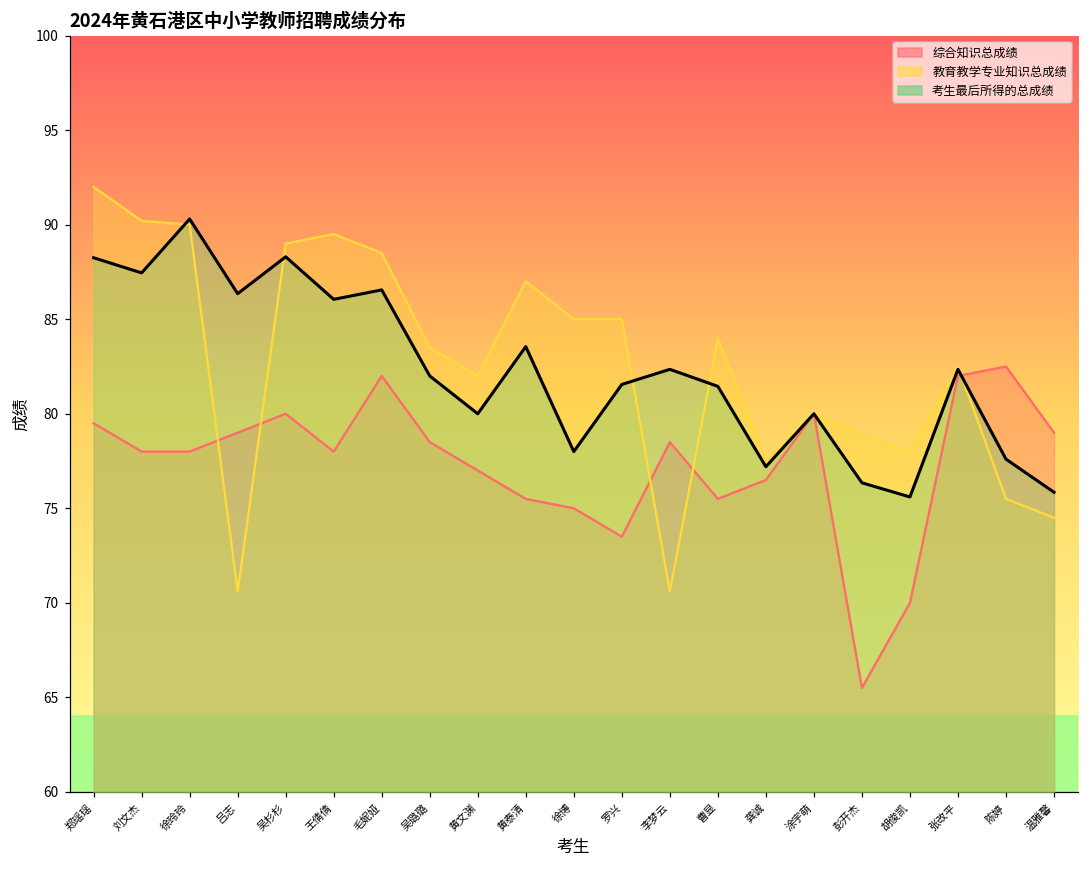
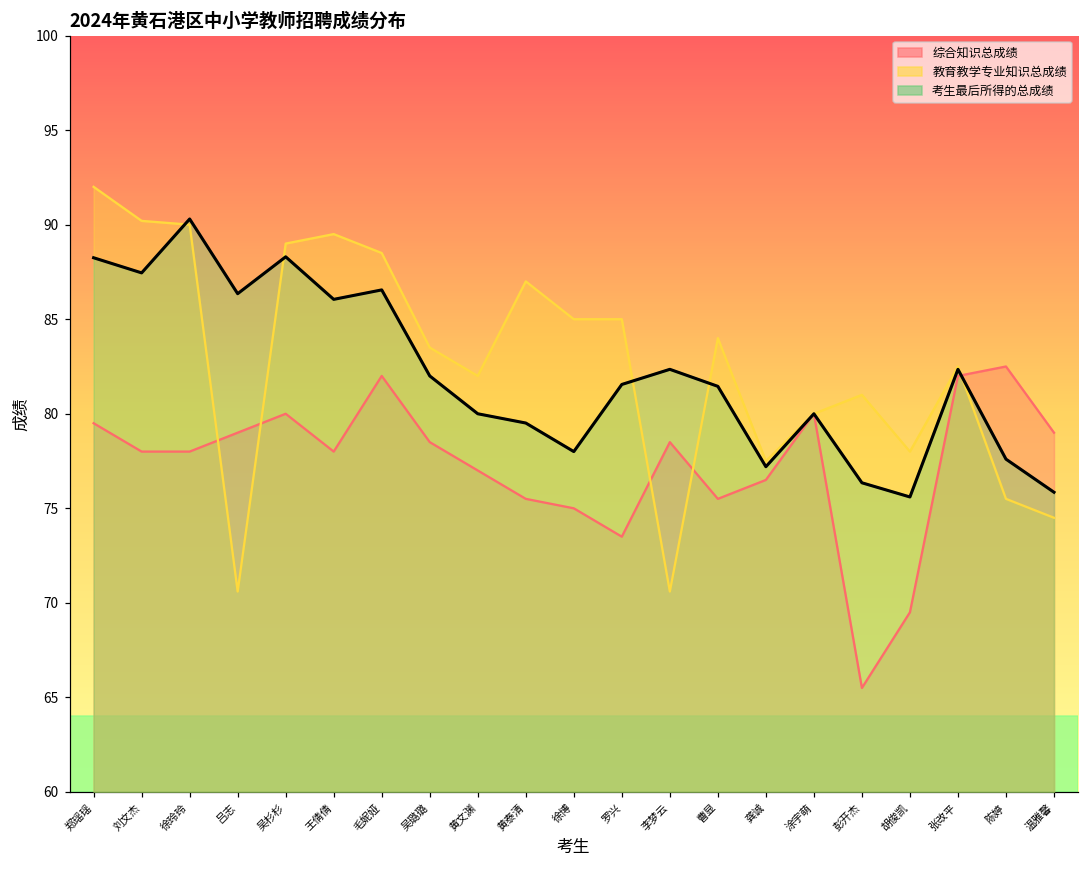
  {
    "综合知识总成绩": {
      "郑瑶瑶": 79.5,
      "刘文杰": 78.0,
      "徐玲玲": 78.0,
      "吕志": 79.0,
      "吴杉杉": 80.0,
      "王倩倩": 78.0,
      "毛妮娅": 82.0,
      "吴璐璐": 78.5,
      "黄文渊": 77.0,
      "黄泰清": 75.5,
      "徐博": 75.0,
      "罗兴": 73.5,
      "李梦云": 78.5,
      "曹显": 75.5,
      "龚诚": 76.5,
      "彭开杰": 65.5,
-     "胡俊凯": 70.0,
+     "胡俊凯": 69.5,
      "张改平": 82.0,
      "陈婷": 82.5,
      "温雅馨": 79.0
    },
    "教育教学专业知识总成绩": {
      "郑瑶瑶": 92.0,
      "刘文杰": 90.2,
      "徐玲玲": 90.0,
      "吕志": 70.6,
      "吴杉杉": 89.0,
      "王倩倩": 89.5,
      "毛妮娅": 88.5,
      "吴璐璐": 83.5,
      "黄文渊": 82.0,
      "黄泰清": 87.0,
      "徐博": 85.0,
      "罗兴": 85.0,
      "李梦云": 70.6,
      "曹显": 84.0,
      "龚诚": 77.5,
-     "彭开杰": 78.9,
+     "彭开杰": 81.0,
      "胡俊凯": 78.0,
      "张改平": 82.5,
      "陈婷": 75.5,
      "温雅馨": 74.5
    },
    "考生最后所得的总成绩": {
      "郑瑶瑶": 88.3,
      "刘文杰": 87.5,
      "徐玲玲": 90.3,
      "吕志": 86.4,
      "吴杉杉": 88.3,
      "王倩倩": 86.1,
      "毛妮娅": 86.6,
      "吴璐璐": 82.0,
      "黄文渊": 80.0,
-     "黄泰清": 83.6,
+     "黄泰清": 79.5,
      "徐博": 78.0,
      "罗兴": 81.6,
      "李梦云": 82.4,
      "曹显": 81.5,
      "龚诚": 77.2,
      "彭开杰": 76.4,
      "胡俊凯": 75.6,
      "张改平": 82.4,
      "陈婷": 77.6,
      "温雅馨": 75.9
    }
  }
